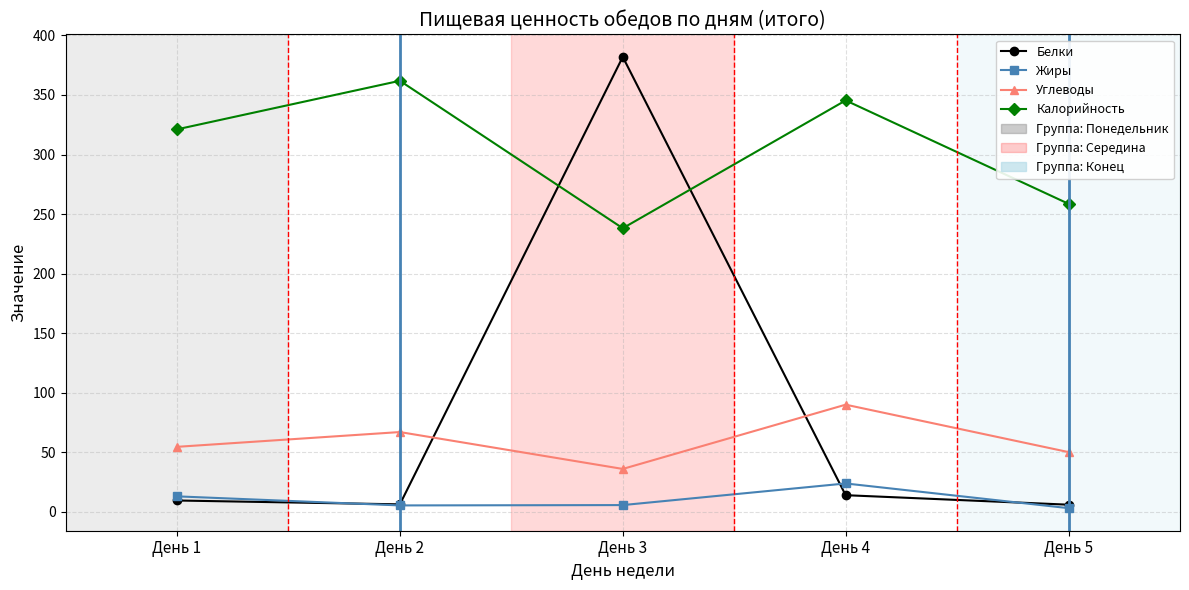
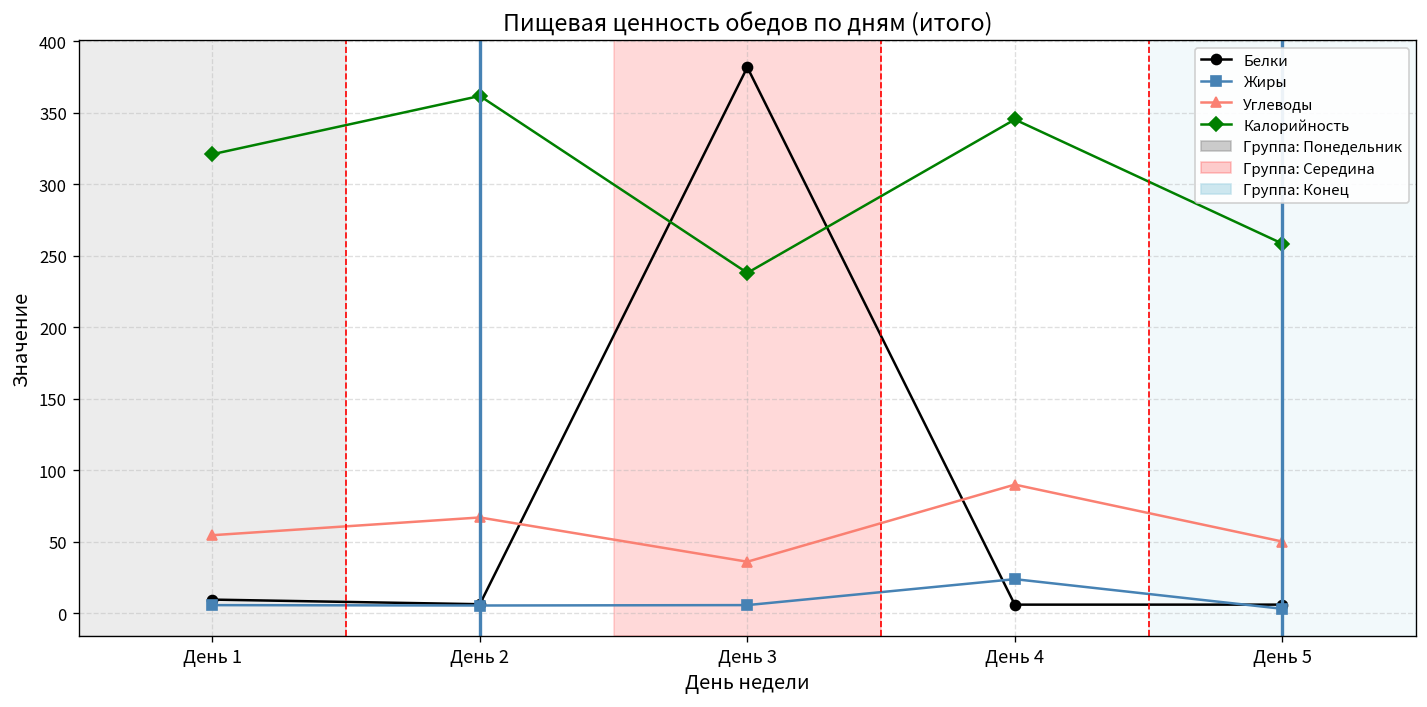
  {
    "Белки": {
      "День 1": 10,
      "День 3": 382,
-     "День 4": 14,
+     "День 4": 6,
      "День 5": 6
    },
    "Жиры": {
-     "День 1": 13,
+     "День 1": 6,
      "День 3": 6,
      "День 4": 24,
      "День 5": 3
    },
    "Углеводы": {
      "День 1": 55,
      "День 2": 67,
      "День 3": 36,
      "День 4": 90,
      "День 5": 50
    },
    "Калорийность": {
      "День 1": 321,
      "День 2": 362,
      "День 3": 238,
      "День 4": 345,
      "День 5": 259
    }
  }
